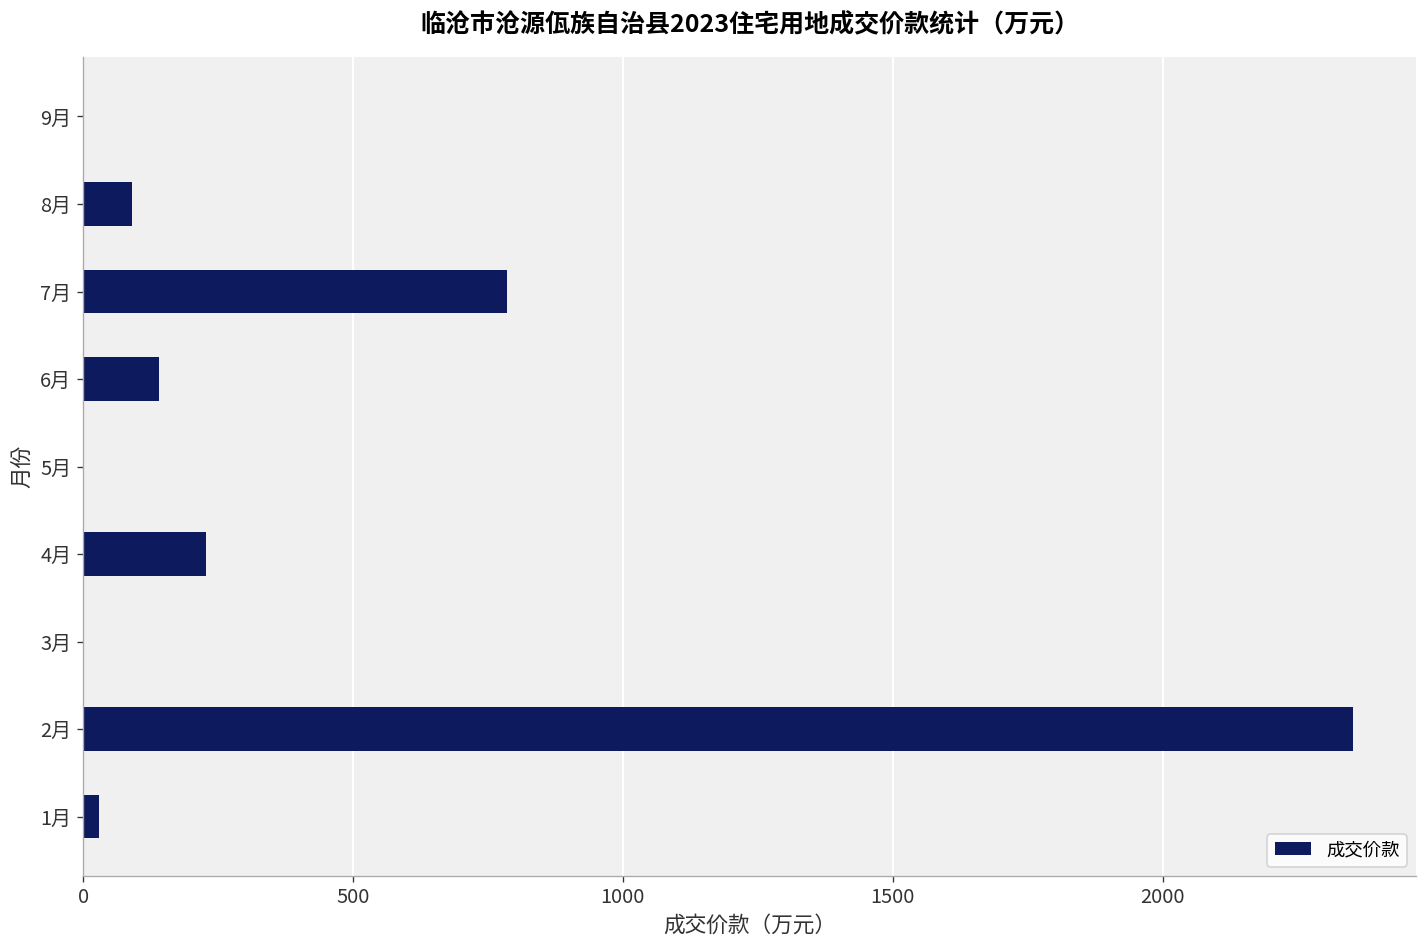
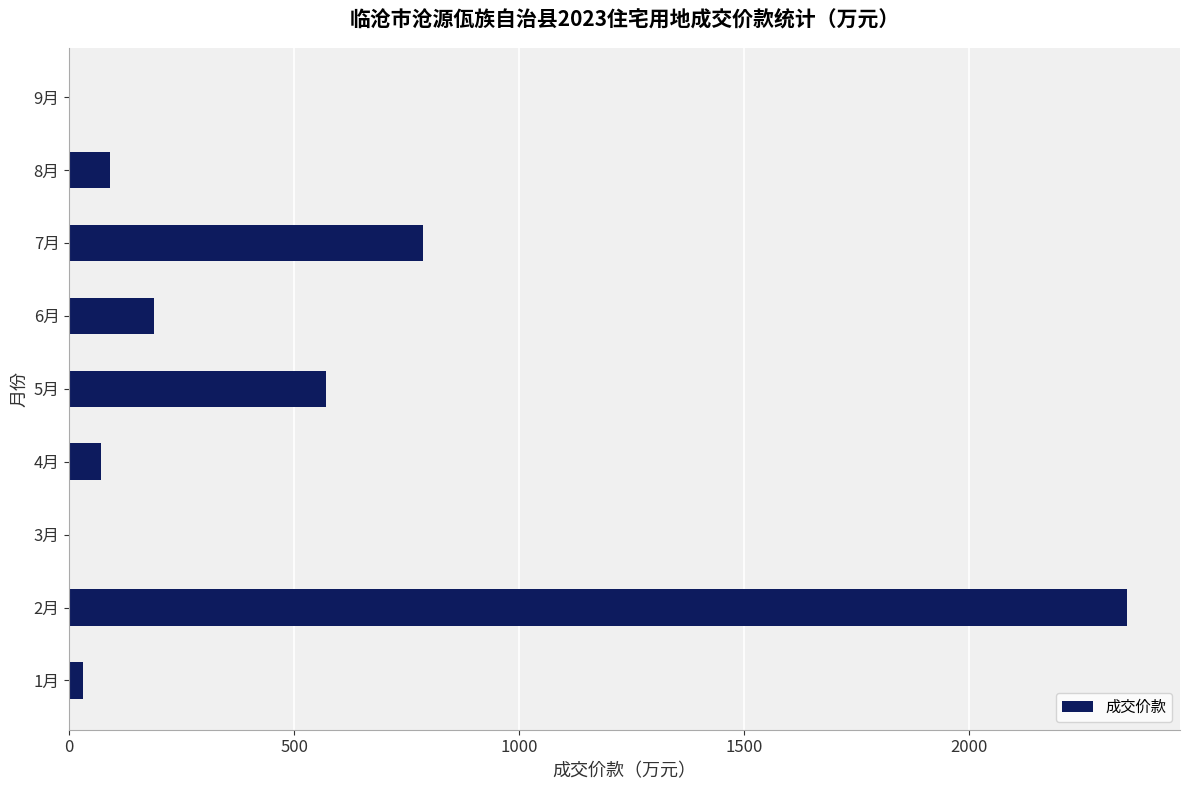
  {
    "9月": 0,
    "8月": 90,
    "7月": 790,
-   "6月": 140,
-   "5月": 0,
-   "4月": 230,
+   "6月": 190,
+   "5月": 570,
+   "4月": 70,
    "3月": 0,
    "2月": 2350,
    "1月": 30
  }
